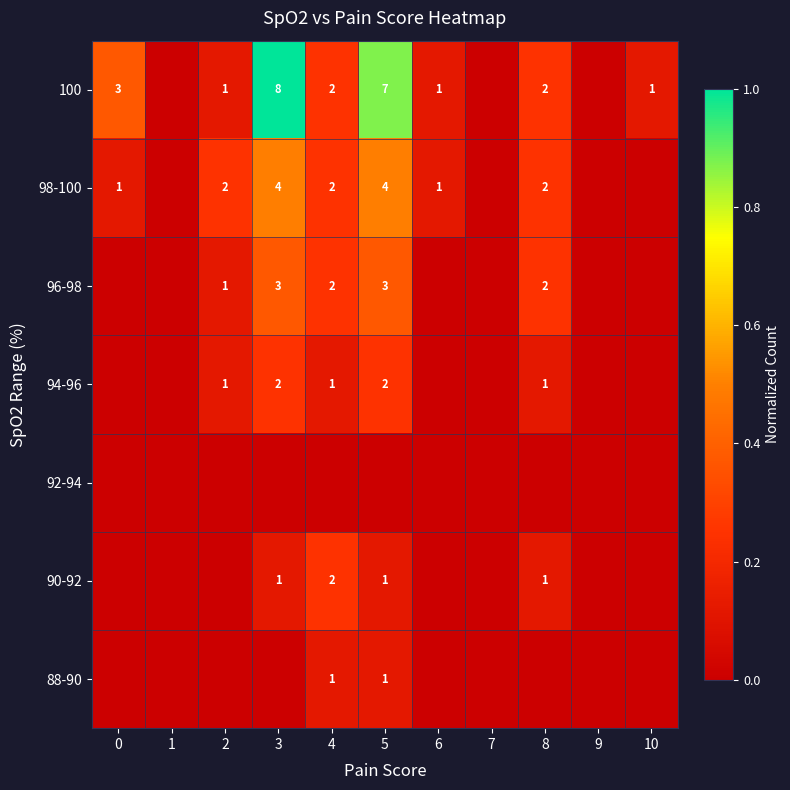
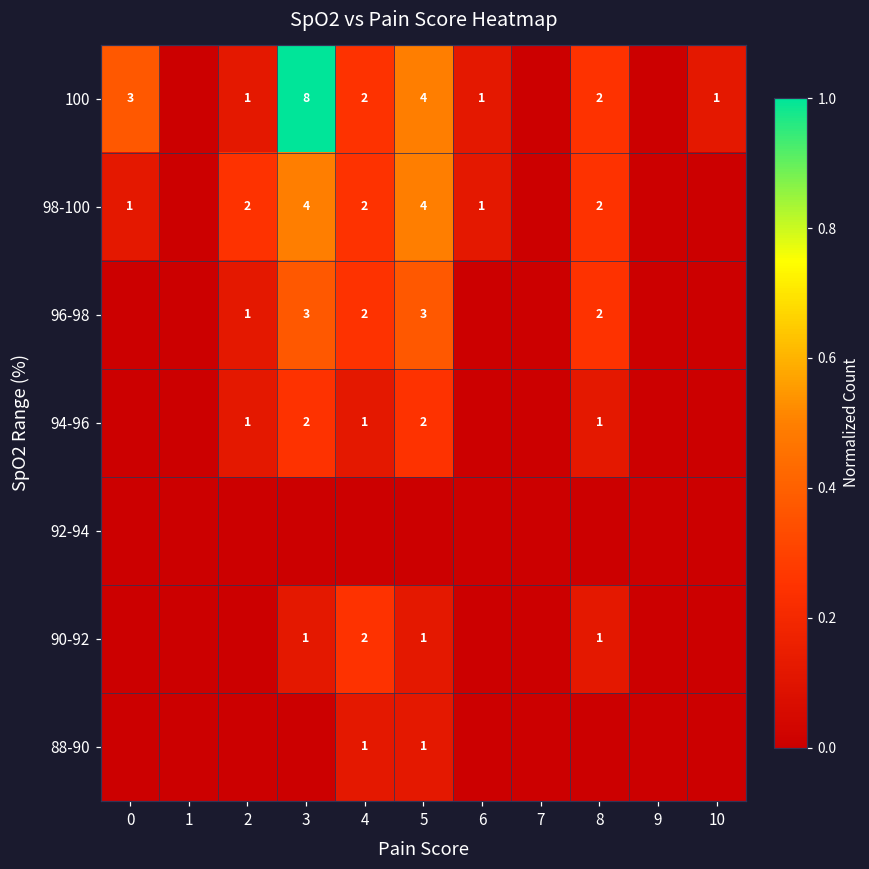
  {
    "100": {
      "0": 3,
      "2": 1,
      "3": 8,
      "4": 2,
-     "5": 7,
+     "5": 4,
      "6": 1,
      "8": 2,
      "10": 1
    },
    "98-100": {
      "0": 1,
      "2": 2,
      "3": 4,
      "4": 2,
      "5": 4,
      "6": 1,
      "8": 2
    },
    "96-98": {
      "2": 1,
      "3": 3,
      "4": 2,
      "5": 3,
      "8": 2
    },
    "94-96": {
      "2": 1,
      "3": 2,
      "4": 1,
      "5": 2,
      "8": 1
    },
    "90-92": {
      "3": 1,
      "4": 2,
      "5": 1,
      "8": 1
    },
    "88-90": {
      "4": 1,
      "5": 1
    }
  }
